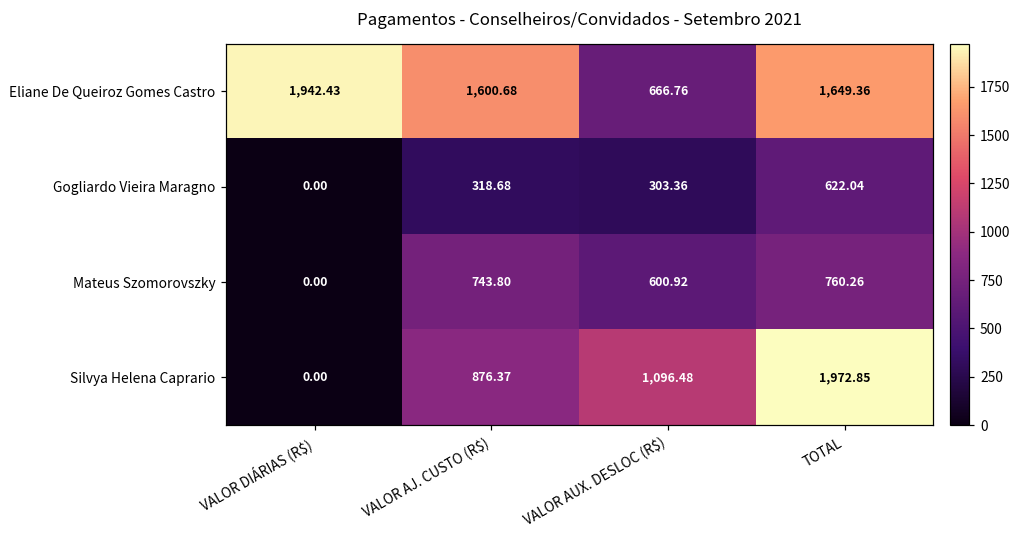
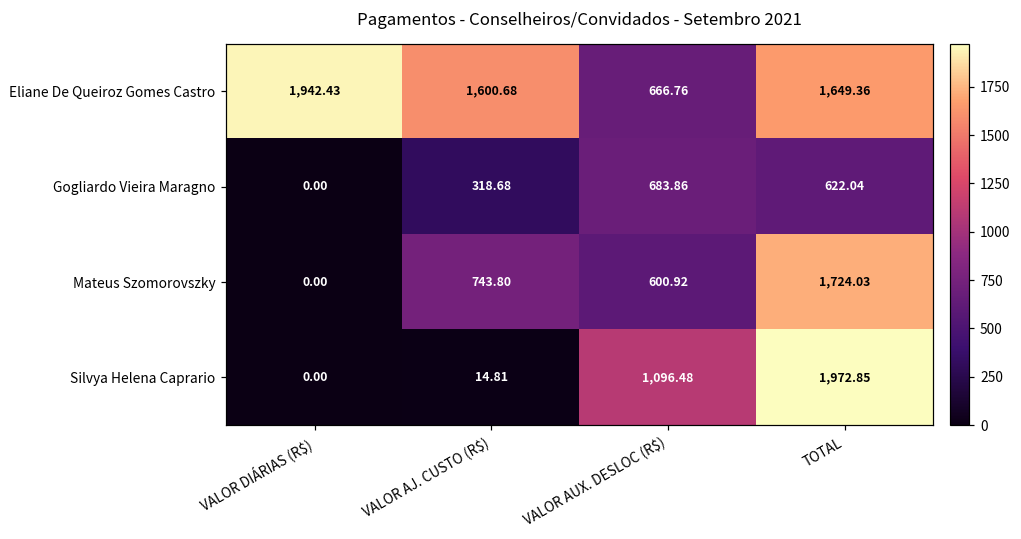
  {
    "Eliane De Queiroz Gomes Castro": {
      "VALOR DIÁRIAS (R$)": "1,942.43",
      "VALOR AJ. CUSTO (R$)": "1,600.68",
      "VALOR AUX. DESLOC (R$)": "666.76",
      "TOTAL": "1,649.36"
    },
    "Gogliardo Vieira Maragno": {
      "VALOR DIÁRIAS (R$)": "0.00",
      "VALOR AJ. CUSTO (R$)": "318.68",
-     "VALOR AUX. DESLOC (R$)": "303.36",
+     "VALOR AUX. DESLOC (R$)": "683.86",
      "TOTAL": "622.04"
    },
    "Mateus Szomorovszky": {
      "VALOR DIÁRIAS (R$)": "0.00",
      "VALOR AJ. CUSTO (R$)": "743.80",
      "VALOR AUX. DESLOC (R$)": "600.92",
-     "TOTAL": "760.26"
+     "TOTAL": "1,724.03"
    },
    "Silvya Helena Caprario": {
      "VALOR DIÁRIAS (R$)": "0.00",
-     "VALOR AJ. CUSTO (R$)": "876.37",
+     "VALOR AJ. CUSTO (R$)": "14.81",
      "VALOR AUX. DESLOC (R$)": "1,096.48",
      "TOTAL": "1,972.85"
    }
  }
